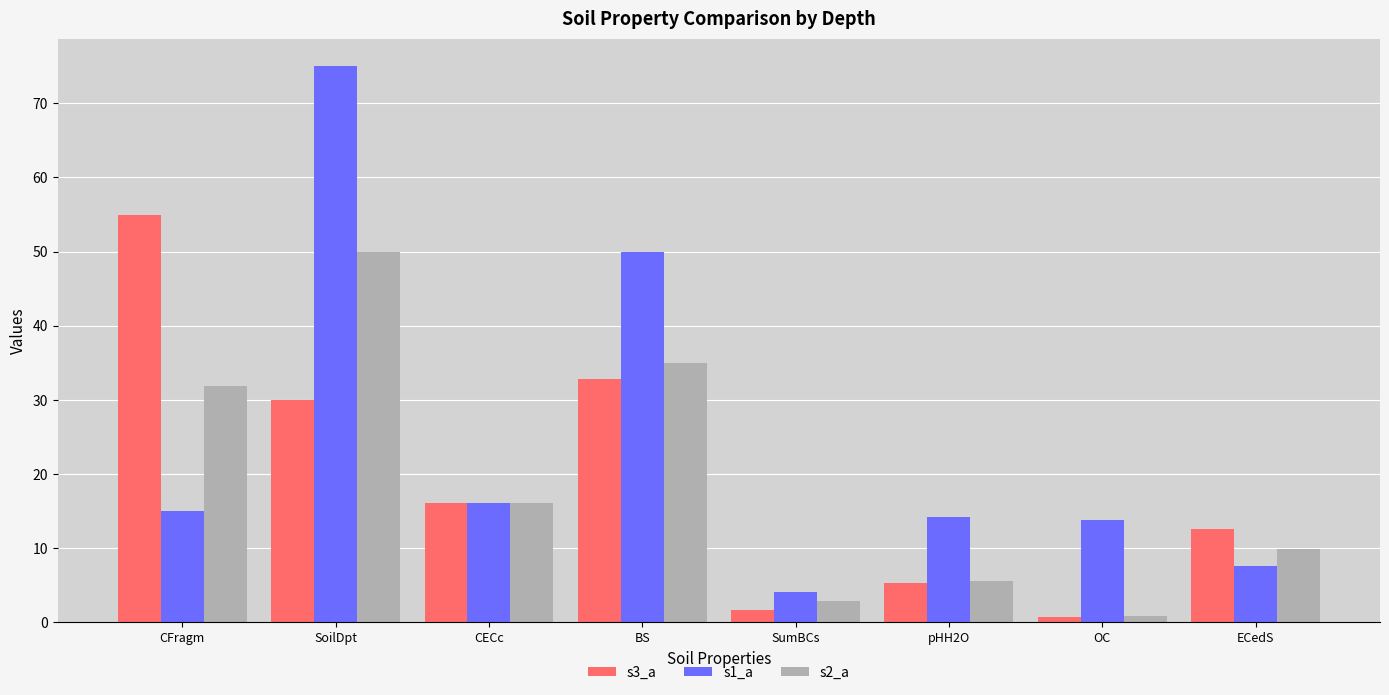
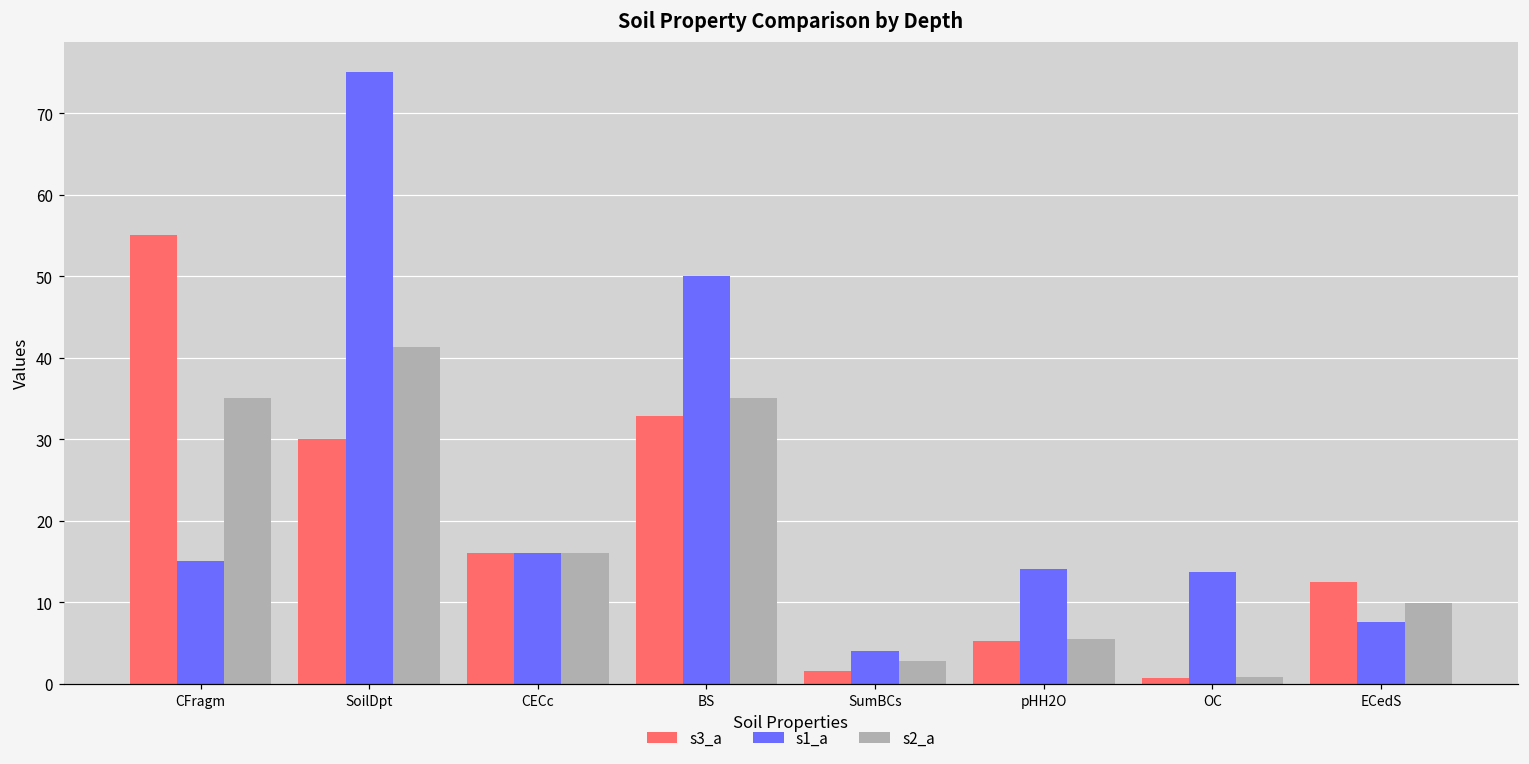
  {
    "s3_a": {
      "CFragm": 55,
      "SoilDpt": 30,
      "CECc": 16,
      "BS": 33,
      "SumBCs": 2,
      "pHH2O": 5,
      "OC": 1,
      "ECedS": 13
    },
    "s1_a": {
      "CFragm": 15,
      "SoilDpt": 75,
      "CECc": 16,
      "BS": 50,
      "SumBCs": 4,
      "pHH2O": 14,
      "OC": 14,
      "ECedS": 8
    },
    "s2_a": {
-     "CFragm": 32,
-     "SoilDpt": 50,
+     "CFragm": 35,
+     "SoilDpt": 41,
      "CECc": 16,
      "BS": 35,
      "SumBCs": 3,
      "pHH2O": 6,
      "OC": 1,
      "ECedS": 10
    }
  }
